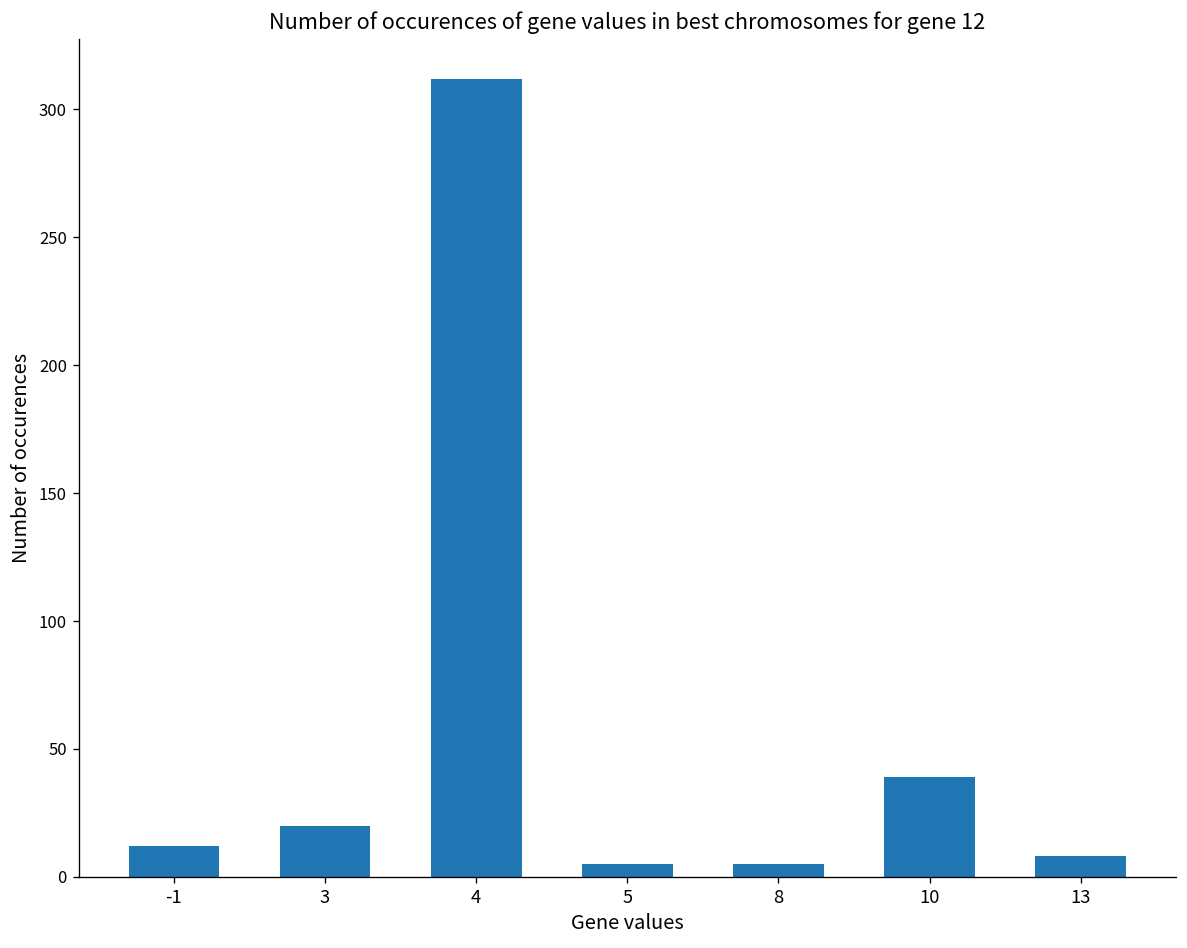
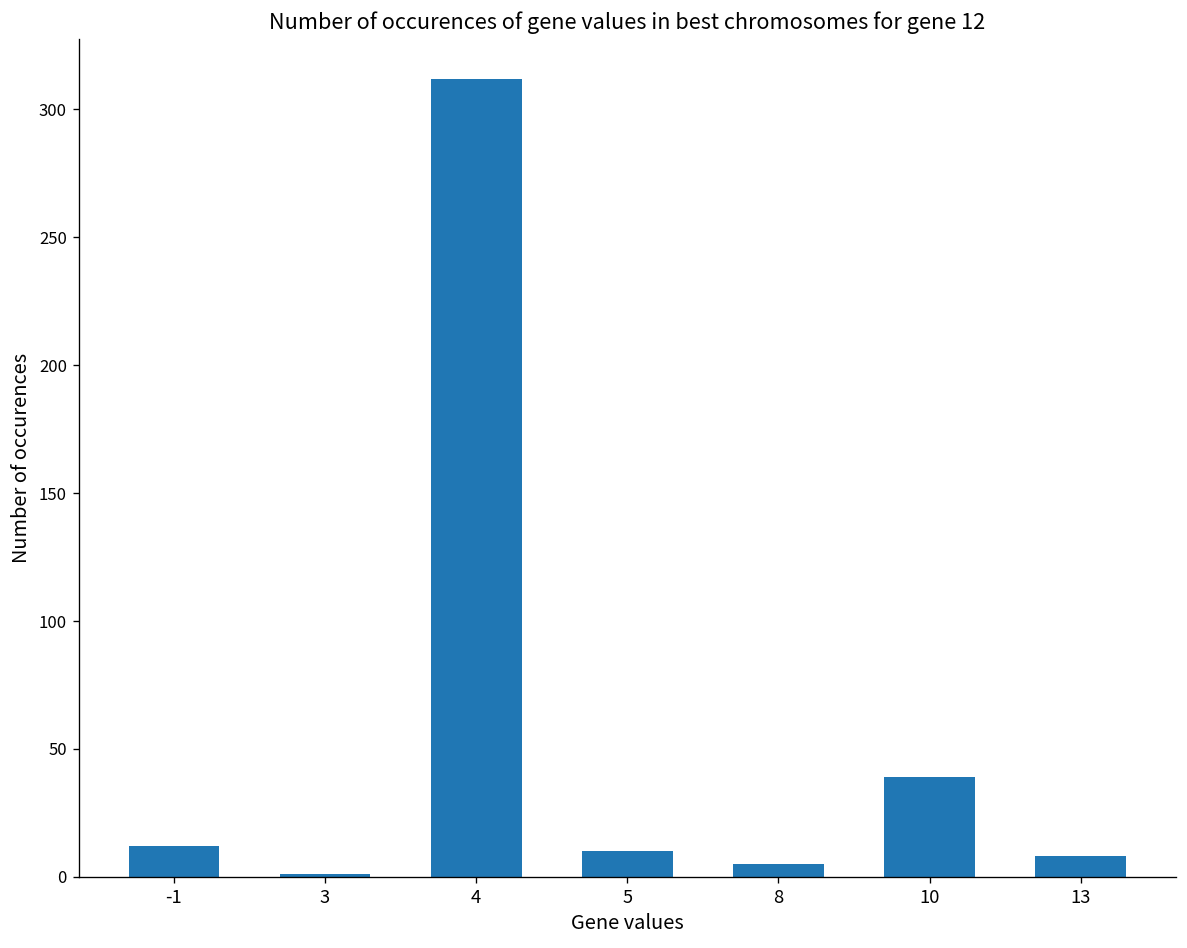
  {
    "-1": 12,
-   "3": 20,
+   "3": 1,
    "4": 312,
-   "5": 5,
+   "5": 10,
    "8": 5,
    "10": 39,
    "13": 8
  }
